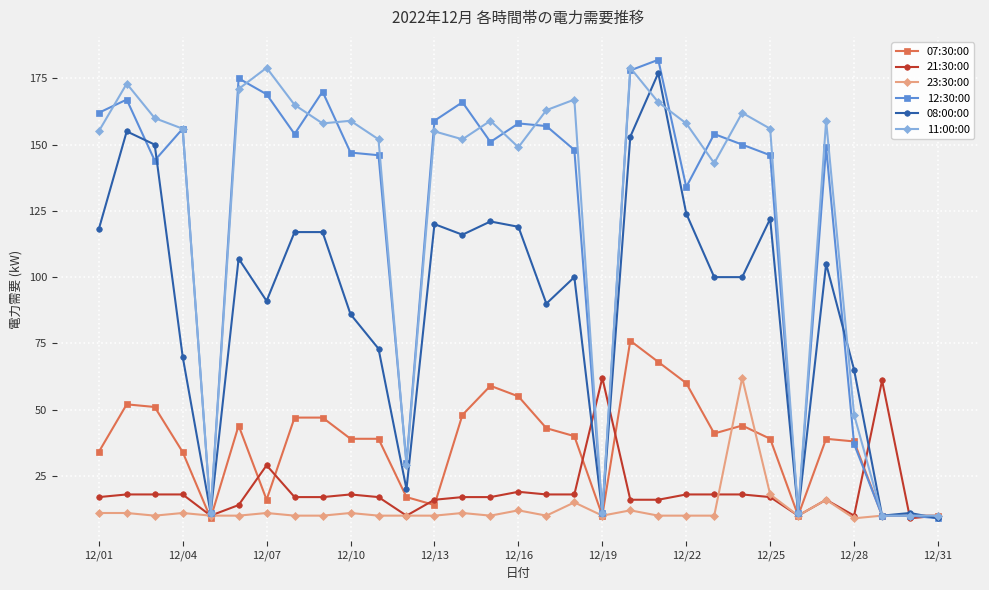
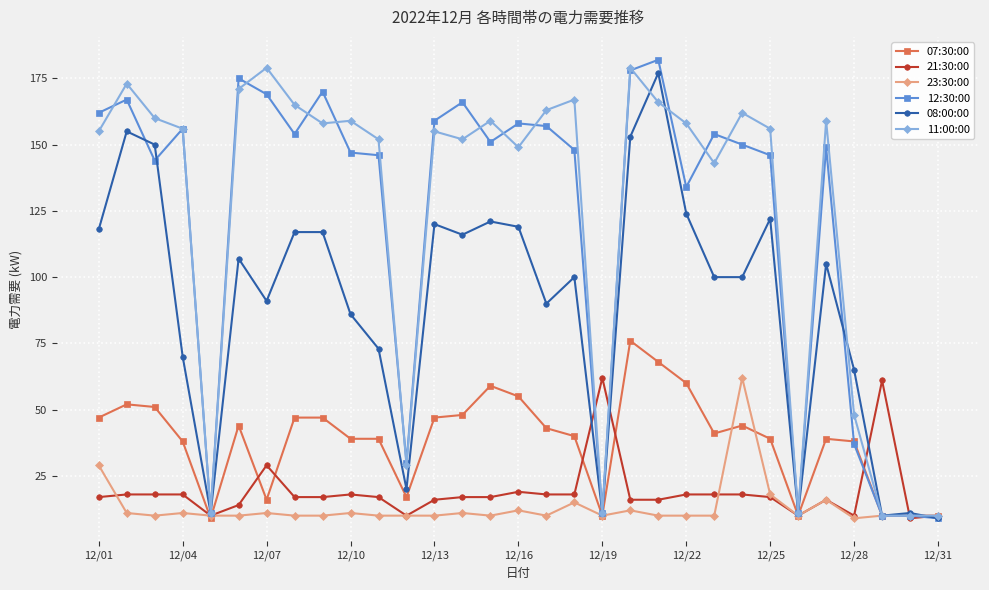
  {
    "07:30:00": {
-     "12/01": 34,
-     "12/04": 34,
+     "12/01": 47,
+     "12/04": 38,
      "12/07": 16,
      "12/10": 39,
-     "12/13": 14,
+     "12/13": 47,
      "12/16": 55,
      "12/22": 60,
      "12/25": 39,
      "12/28": 38
    },
    "21:30:00": {
      "12/01": 17,
      "12/04": 18,
      "12/07": 29,
      "12/10": 18,
      "12/13": 16,
      "12/16": 19,
      "12/19": 62,
      "12/22": 18,
      "12/25": 17,
      "12/28": 10
    },
    "23:30:00": {
-     "12/01": 11,
+     "12/01": 29,
      "12/04": 11,
      "12/07": 11,
      "12/10": 11,
      "12/13": 10,
      "12/16": 12,
      "12/22": 10,
      "12/25": 18,
      "12/28": 9
    },
    "08:00:00": {
      "12/01": 118,
      "12/04": 70,
      "12/07": 91,
      "12/10": 86,
      "12/13": 120,
      "12/16": 119,
      "12/22": 124,
      "12/25": 122,
      "12/28": 65
    }
  }
